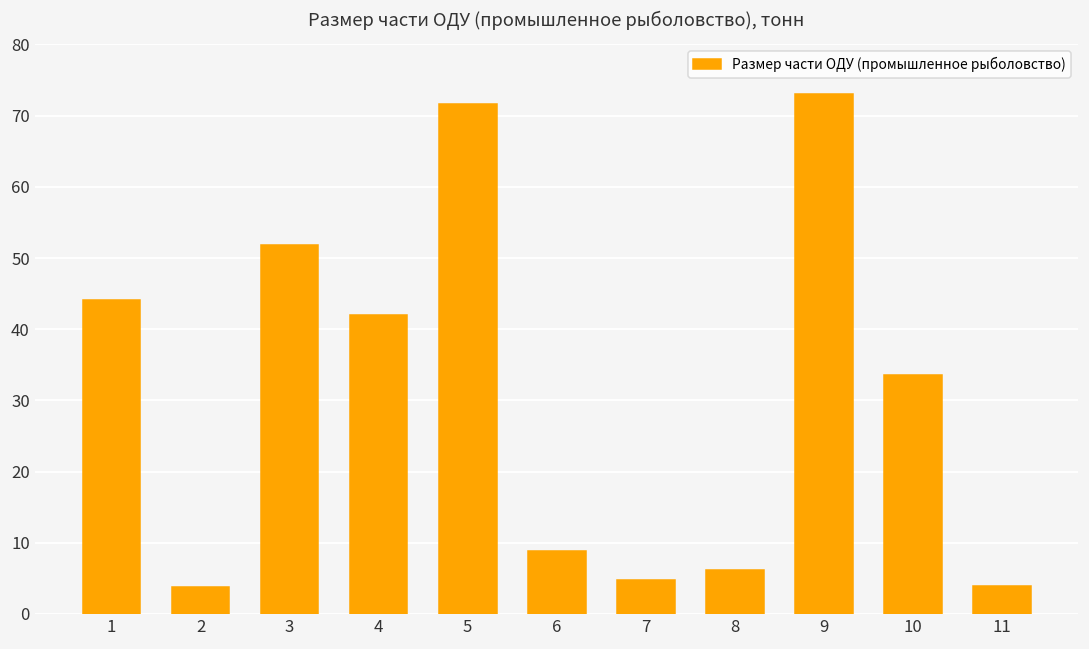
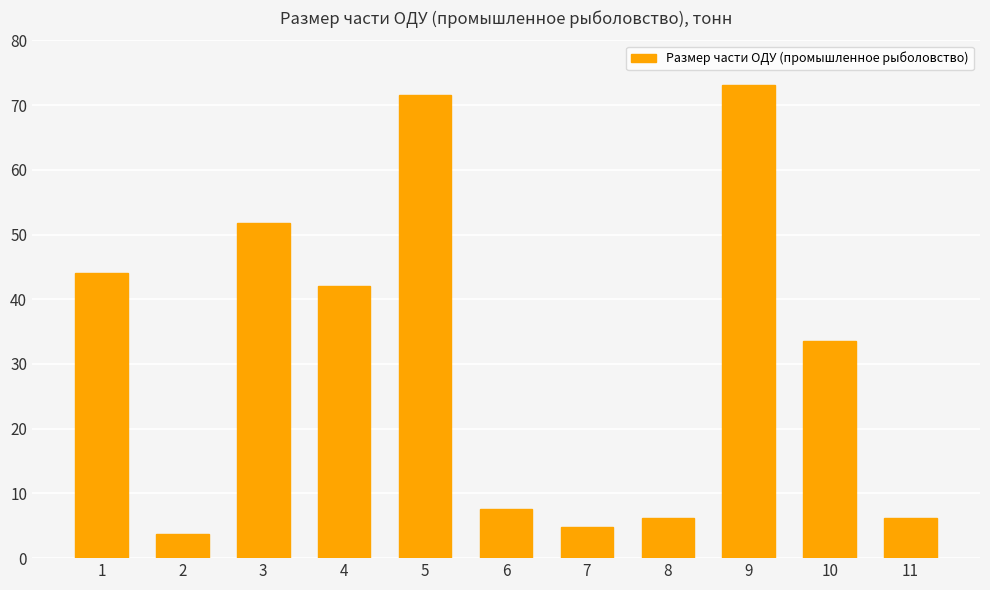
  {
    "1": 44,
    "2": 4,
    "3": 52,
    "4": 42,
    "5": 72,
-   "6": 9,
+   "6": 8,
    "7": 5,
    "8": 6,
    "9": 73,
    "10": 34,
-   "11": 4
+   "11": 6
  }
